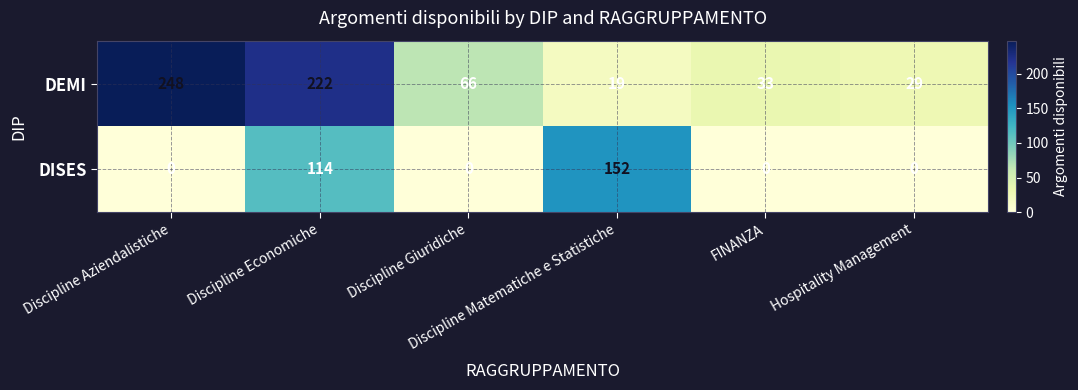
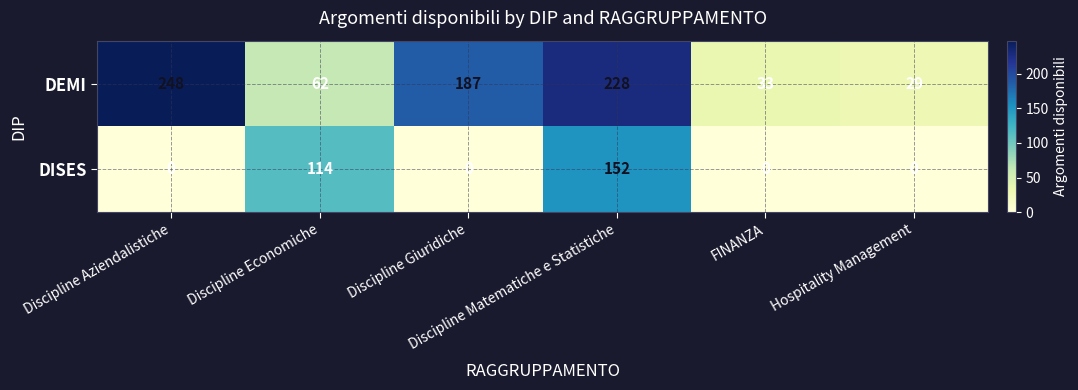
  {
    "DEMI": {
      "Discipline Aziendalistiche": 248,
-     "Discipline Economiche": 222,
-     "Discipline Giuridiche": 66,
-     "Discipline Matematiche e Statistiche": 19,
+     "Discipline Economiche": 62,
+     "Discipline Giuridiche": 187,
+     "Discipline Matematiche e Statistiche": 228,
      "FINANZA": 33,
      "Hospitality Management": 29
    },
    "DISES": {
      "Discipline Economiche": 114,
      "Discipline Matematiche e Statistiche": 152
    }
  }
